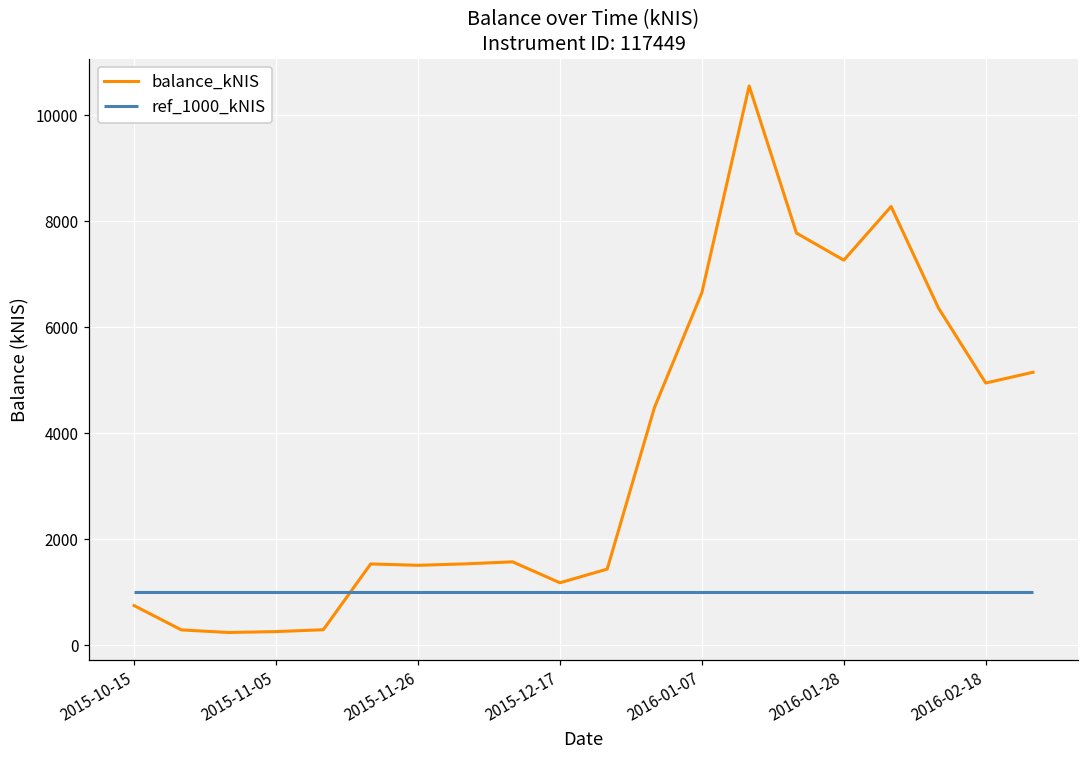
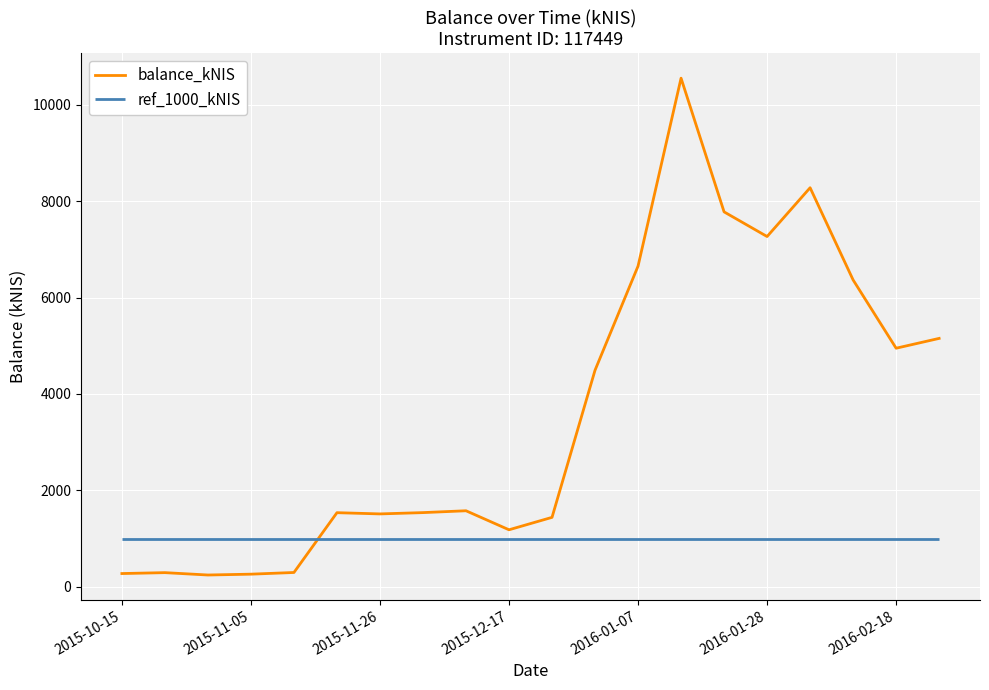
  {
-   "2015-10-15": 800,
+   "2015-10-15": 300,
    "2015-11-05": 300,
    "2015-11-26": 1500,
    "2015-12-17": 1200,
    "2016-01-07": 6700,
    "2016-01-28": 7300,
    "2016-02-18": 4900
  }
